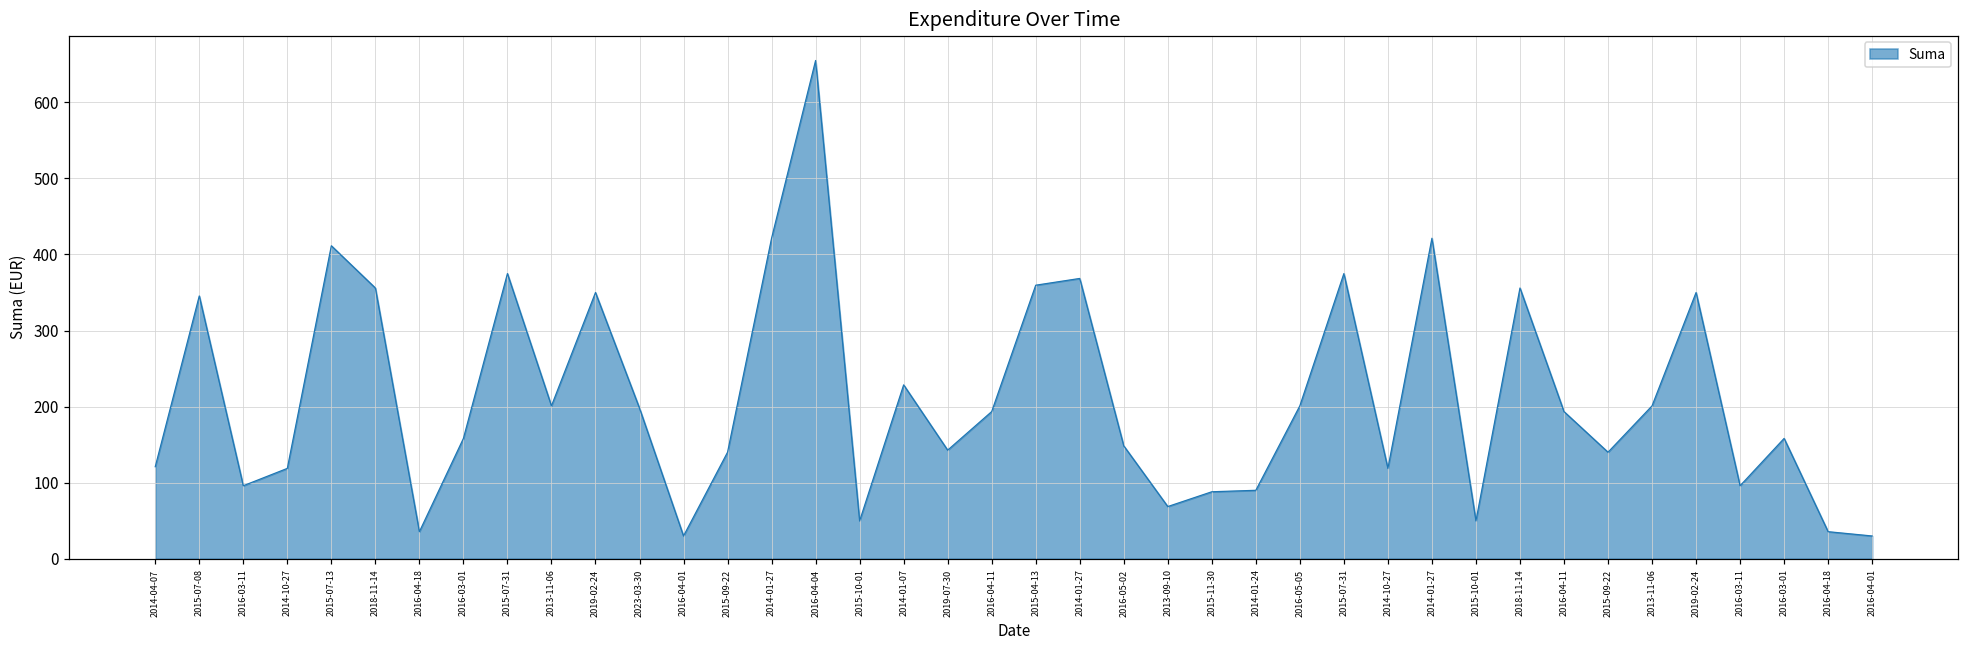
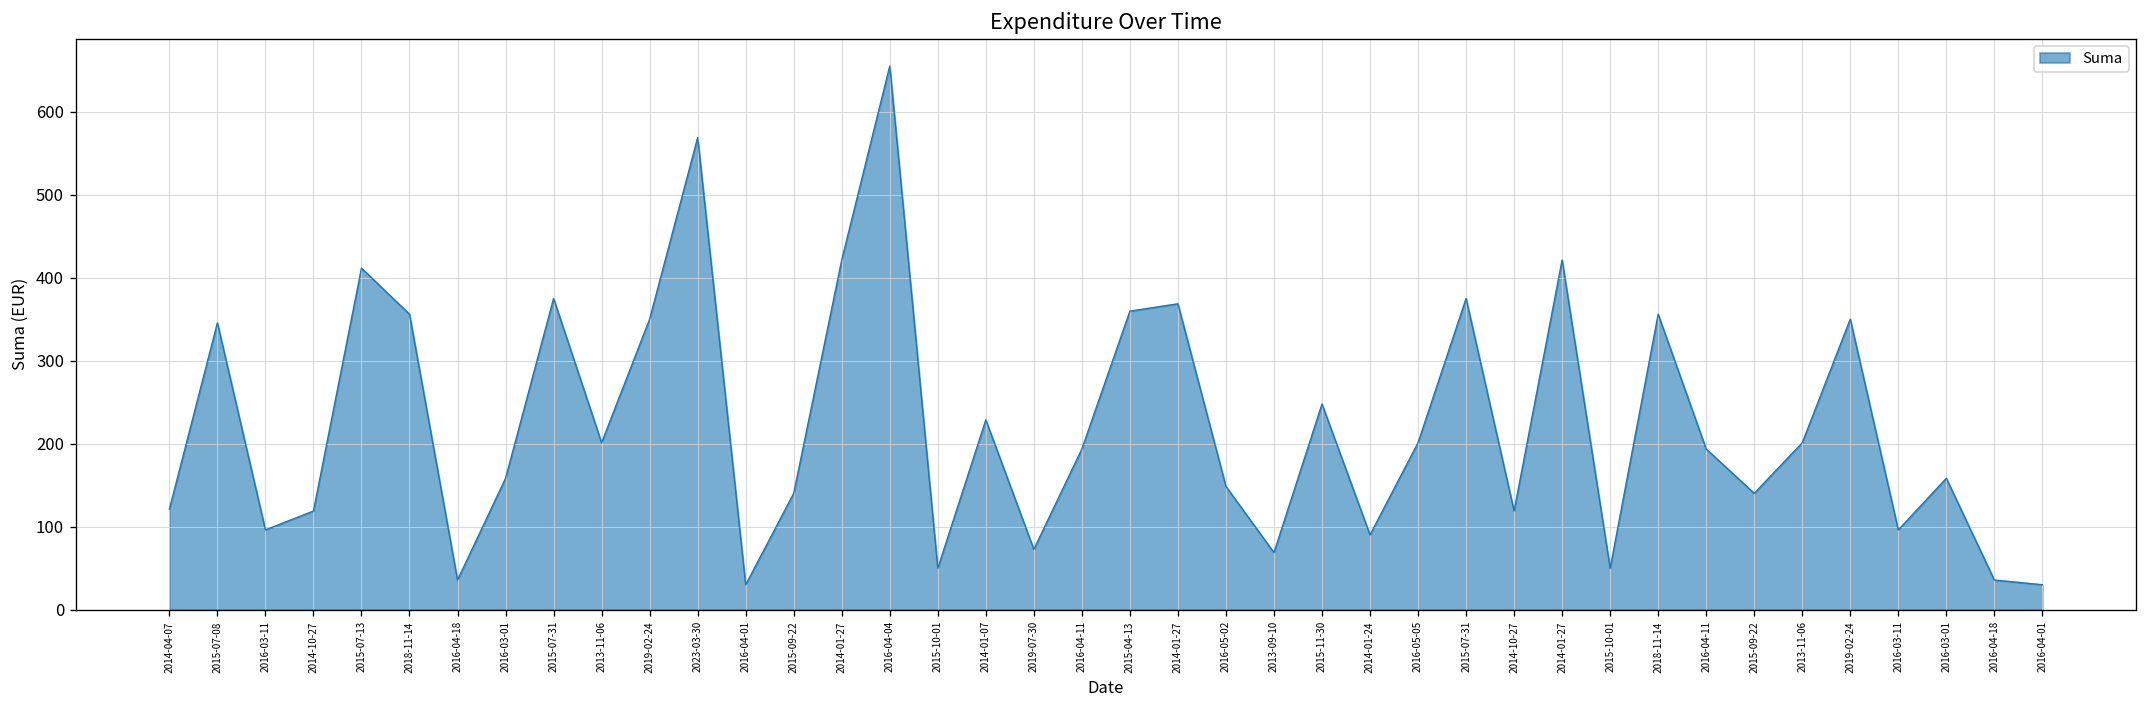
  {
    "2014-04-07": 120,
    "2015-07-08": 350,
    "2015-07-13": 410,
-   "2023-03-30": 200,
+   "2023-03-30": 570,
    "2016-04-04": 660,
    "2014-01-07": 230,
-   "2019-07-30": 140,
+   "2019-07-30": 70,
    "2015-04-13": 360,
    "2016-05-02": 150,
    "2013-09-10": 70,
-   "2015-11-30": 90,
+   "2015-11-30": 250,
    "2014-01-24": 90,
    "2016-05-05": 200
  }
